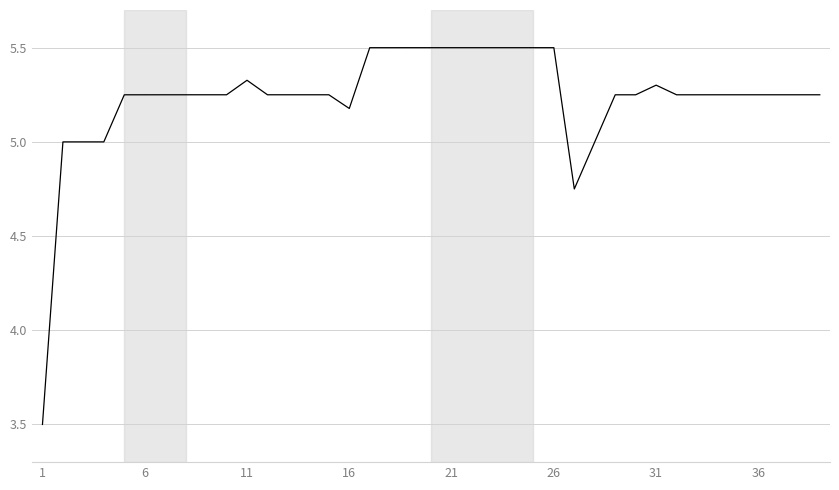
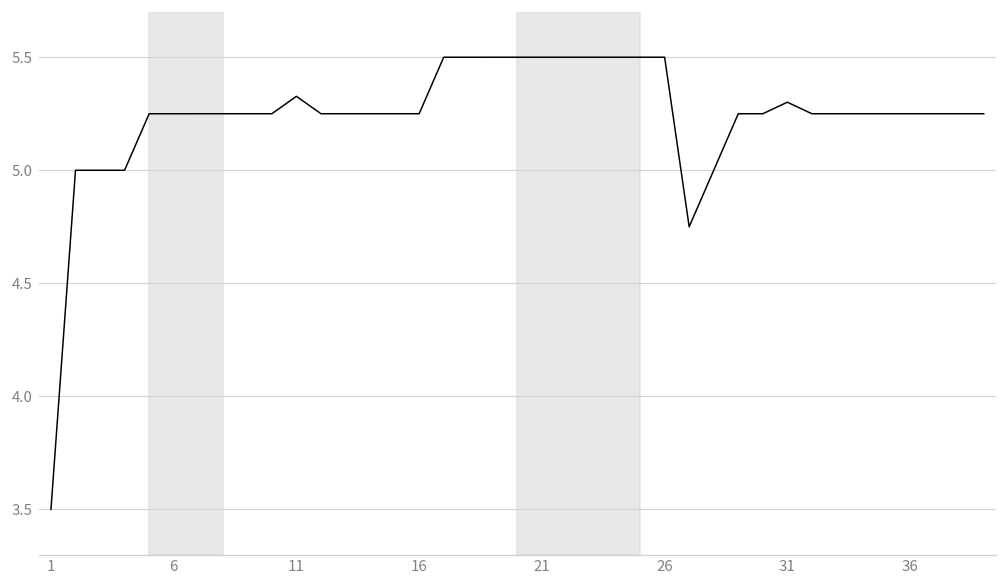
  {
    "1": 3.50,
    "6": 5.25,
    "11": 5.33,
-   "16": 5.18,
+   "16": 5.25,
    "21": 5.50,
    "26": 5.50,
    "31": 5.30,
    "36": 5.25
  }
